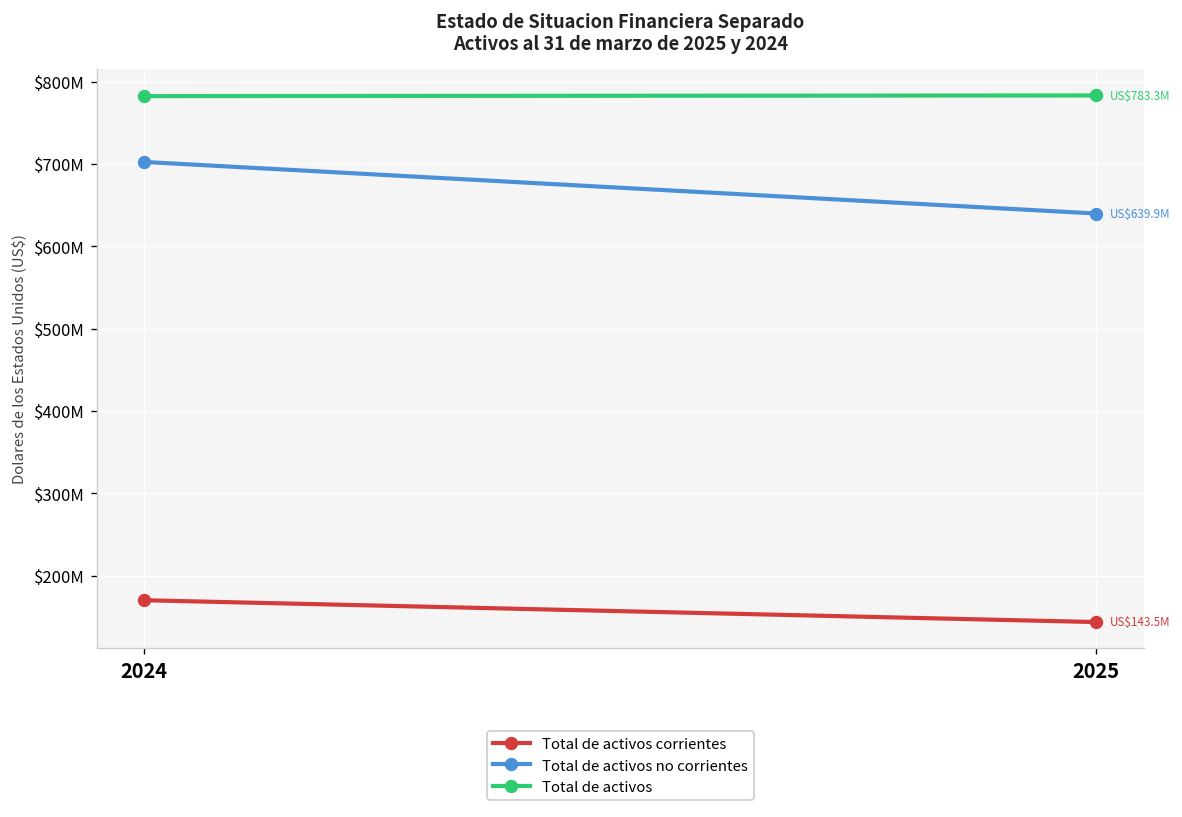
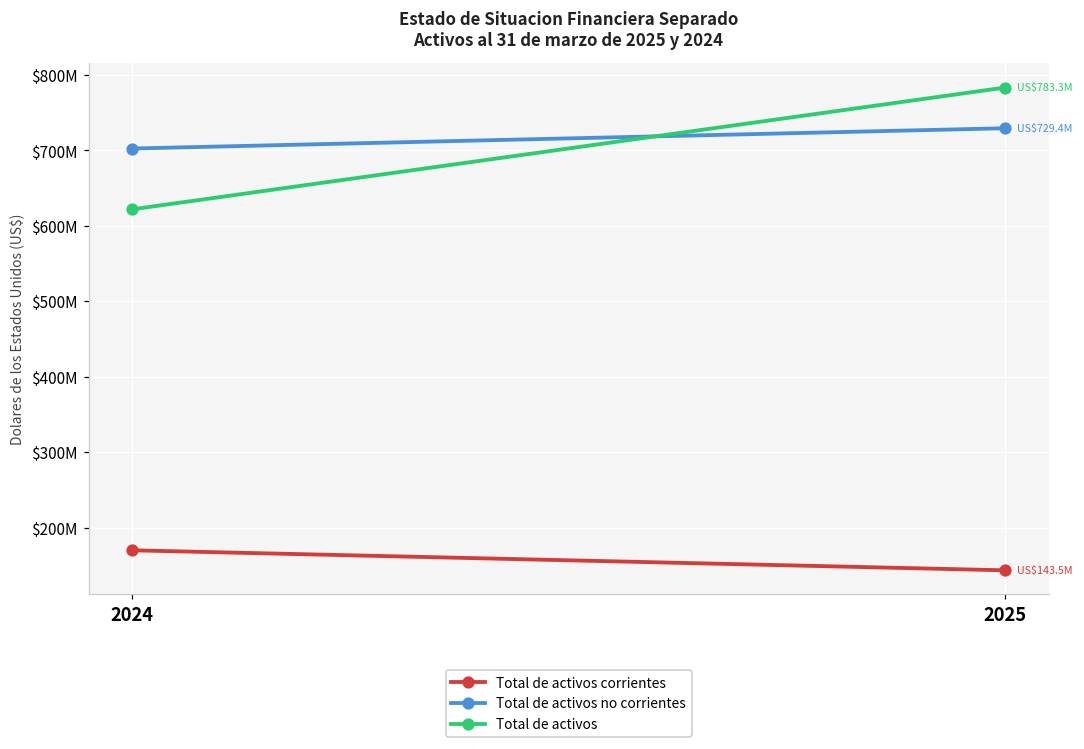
  {
    "Total de activos corrientes": {
      "2025": "$143.5M"
    },
    "Total de activos no corrientes": {
-     "2025": "$639.9M"
+     "2025": "$729.4M"
    },
    "Total de activos": {
-     "2024": "$780000000"
+     "2024": "$620000000"
    }
  }
